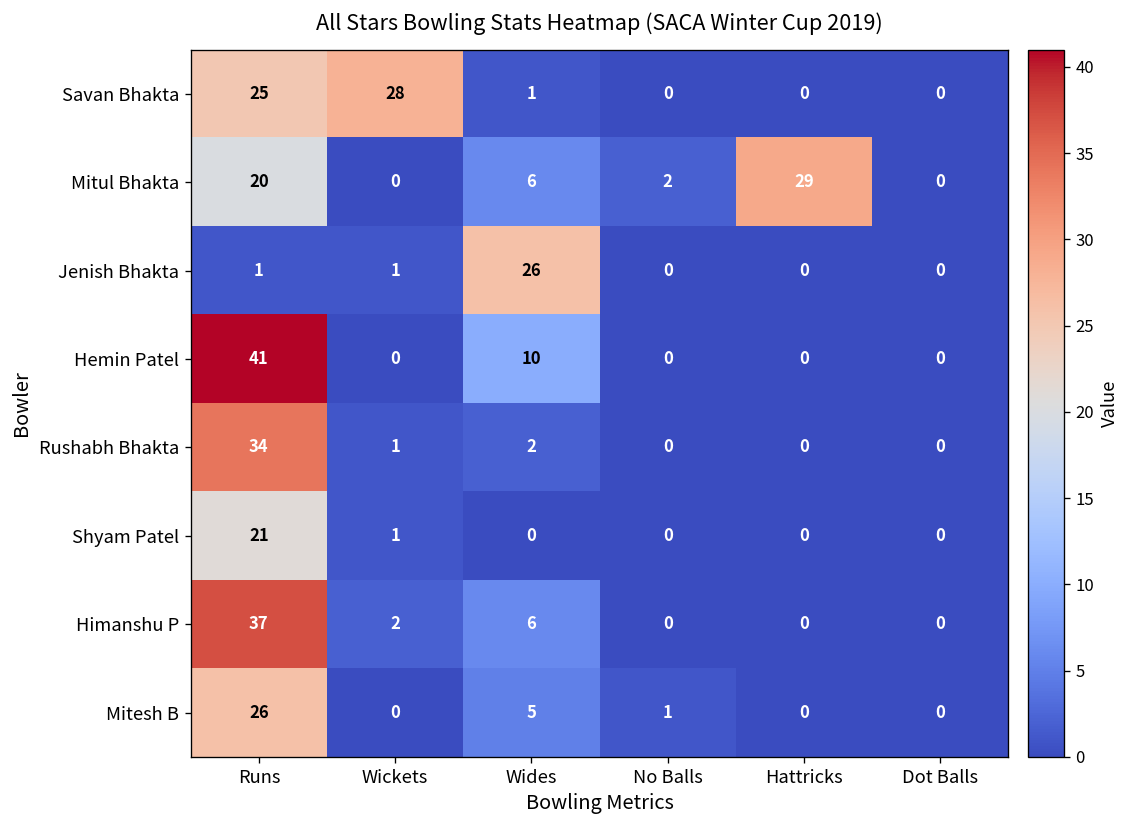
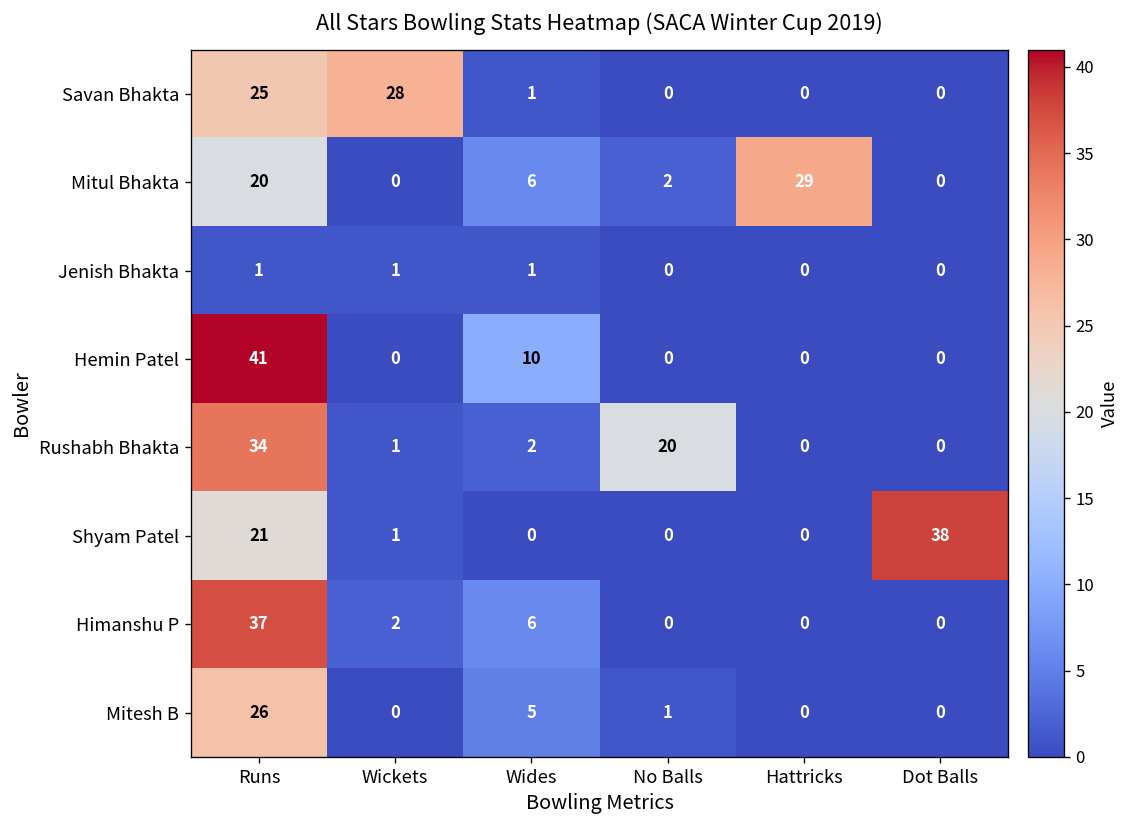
  {
    "Savan Bhakta": {
      "Runs": 25,
      "Wickets": 28,
      "Wides": 1,
      "No Balls": 0,
      "Hattricks": 0,
      "Dot Balls": 0
    },
    "Mitul Bhakta": {
      "Runs": 20,
      "Wickets": 0,
      "Wides": 6,
      "No Balls": 2,
      "Hattricks": 29,
      "Dot Balls": 0
    },
    "Jenish Bhakta": {
      "Runs": 1,
      "Wickets": 1,
-     "Wides": 26,
+     "Wides": 1,
      "No Balls": 0,
      "Hattricks": 0,
      "Dot Balls": 0
    },
    "Hemin Patel": {
      "Runs": 41,
      "Wickets": 0,
      "Wides": 10,
      "No Balls": 0,
      "Hattricks": 0,
      "Dot Balls": 0
    },
    "Rushabh Bhakta": {
      "Runs": 34,
      "Wickets": 1,
      "Wides": 2,
-     "No Balls": 0,
+     "No Balls": 20,
      "Hattricks": 0,
      "Dot Balls": 0
    },
    "Shyam Patel": {
      "Runs": 21,
      "Wickets": 1,
      "Wides": 0,
      "No Balls": 0,
      "Hattricks": 0,
-     "Dot Balls": 0
+     "Dot Balls": 38
    },
    "Himanshu P": {
      "Runs": 37,
      "Wickets": 2,
      "Wides": 6,
      "No Balls": 0,
      "Hattricks": 0,
      "Dot Balls": 0
    },
    "Mitesh B": {
      "Runs": 26,
      "Wickets": 0,
      "Wides": 5,
      "No Balls": 1,
      "Hattricks": 0,
      "Dot Balls": 0
    }
  }
